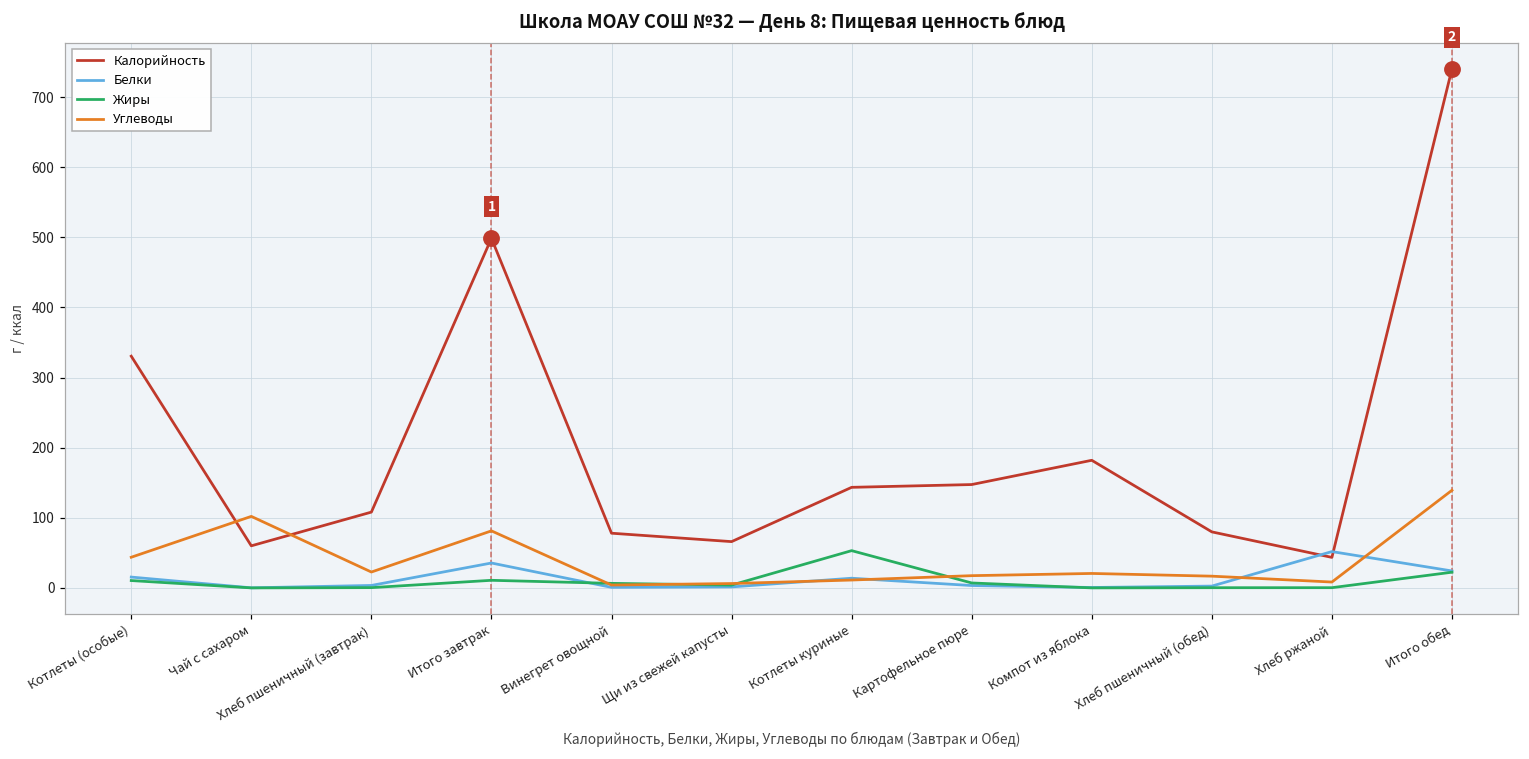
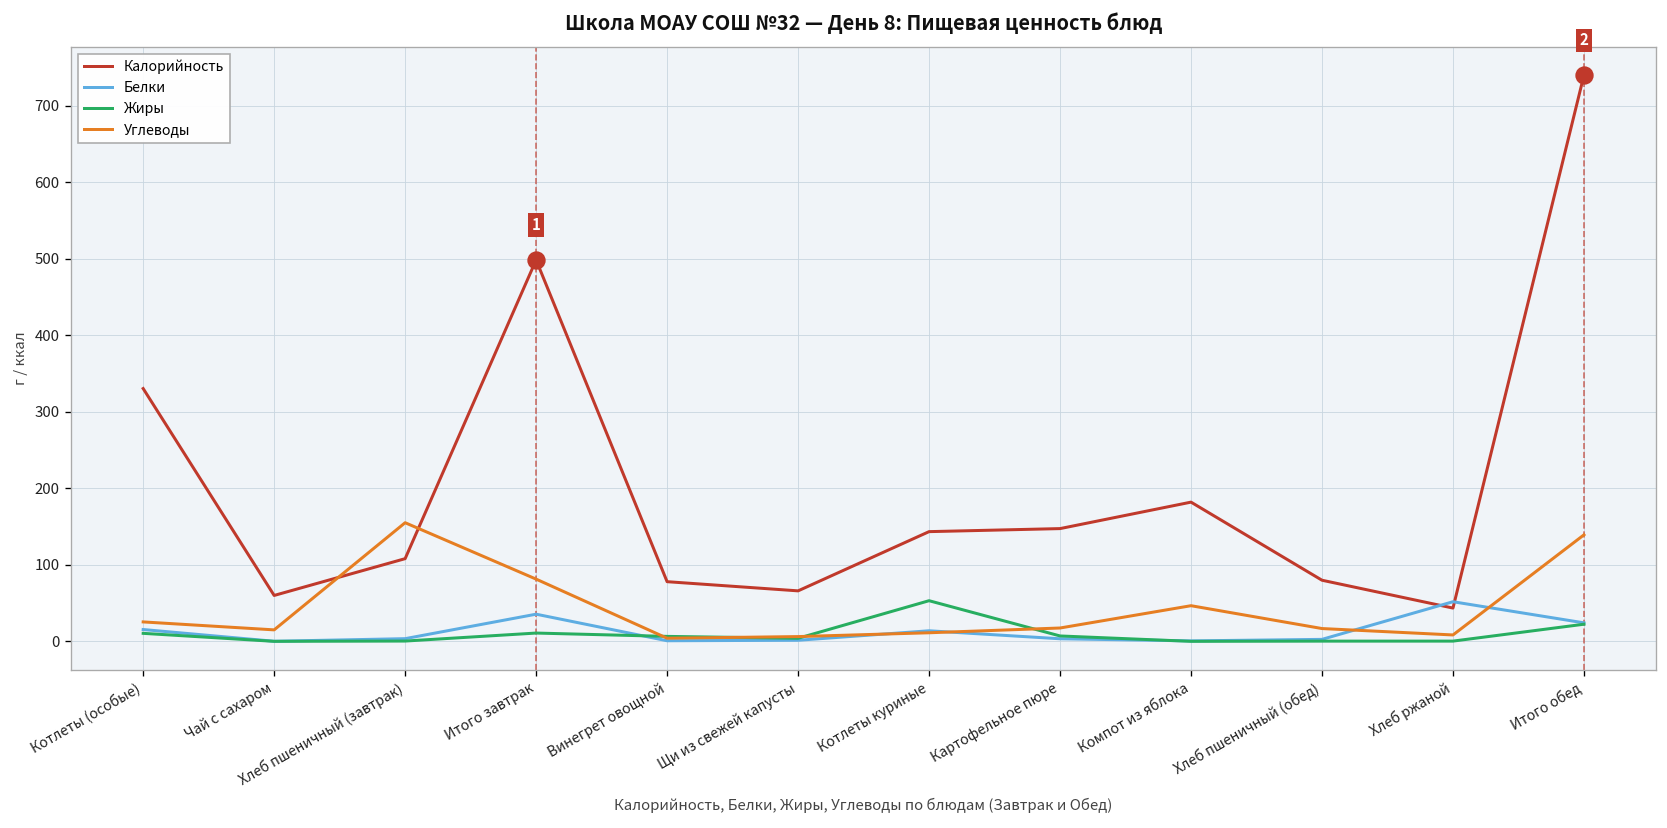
  {
    "Белки": {
      "Котлеты (особые)": 20,
      "Итого завтрак": 40,
      "Хлеб ржаной": 50
    },
    "Жиры": {
      "Котлеты (особые)": 10,
      "Итого завтрак": 10,
      "Котлеты куриные": 50,
      "Хлеб ржаной": 0
    },
    "Углеводы": {
-     "Котлеты (особые)": 40,
-     "Чай с сахаром": 100,
-     "Хлеб пшеничный (завтрак)": 20,
+     "Котлеты (особые)": 30,
+     "Чай с сахаром": 20,
+     "Хлеб пшеничный (завтрак)": 160,
      "Итого завтрак": 80,
      "Картофельное пюре": 20,
-     "Компот из яблока": 20,
+     "Компот из яблока": 50,
      "Хлеб пшеничный (обед)": 20,
      "Хлеб ржаной": 10,
      "Итого обед": 140
    }
  }
